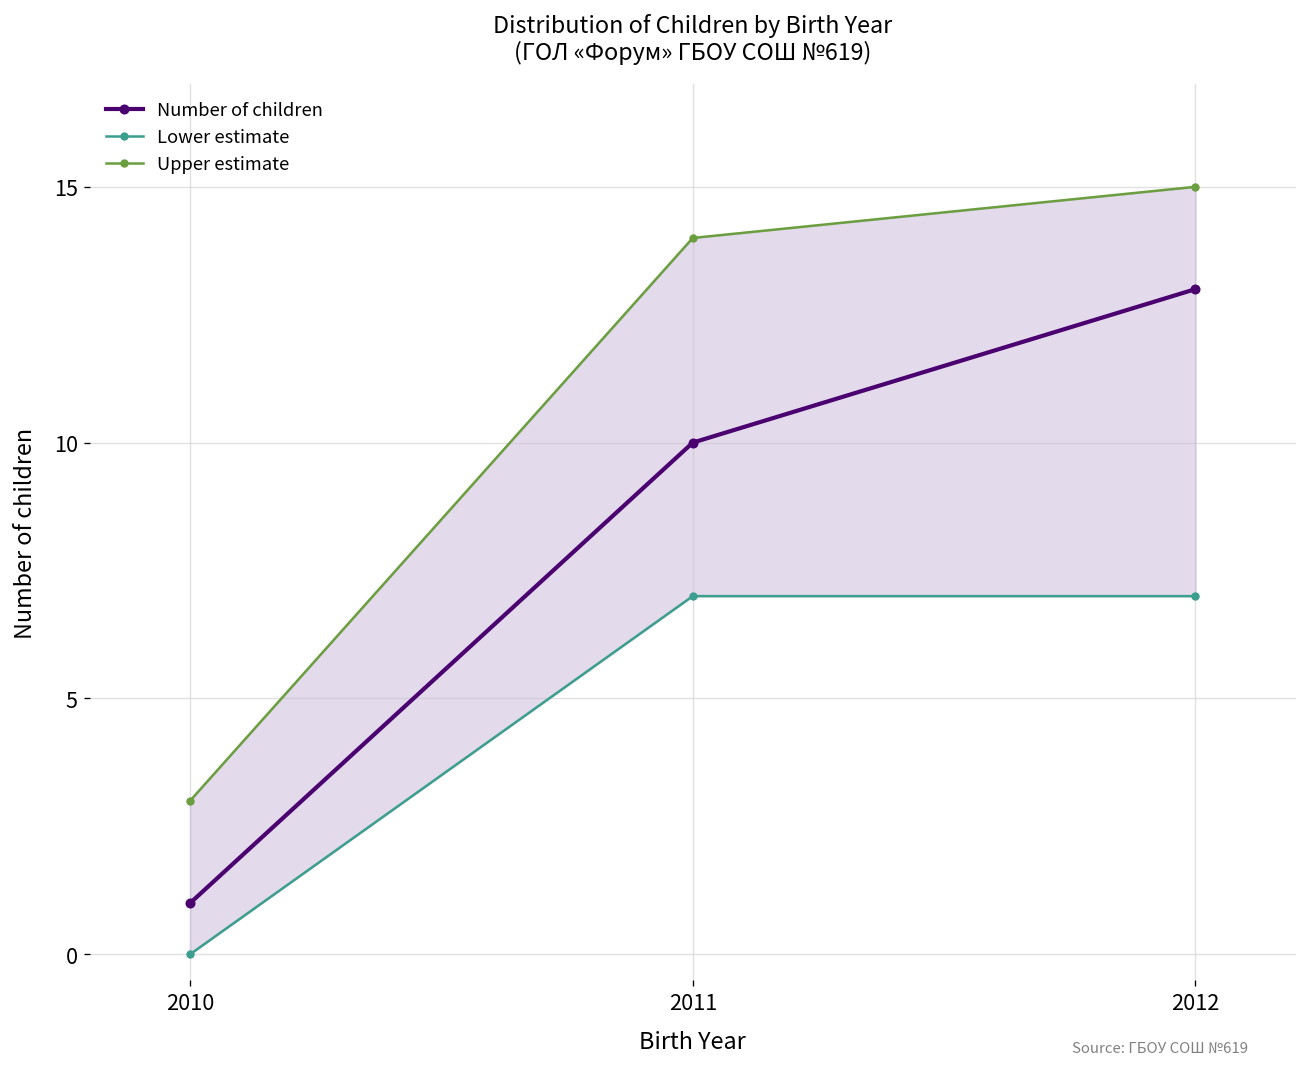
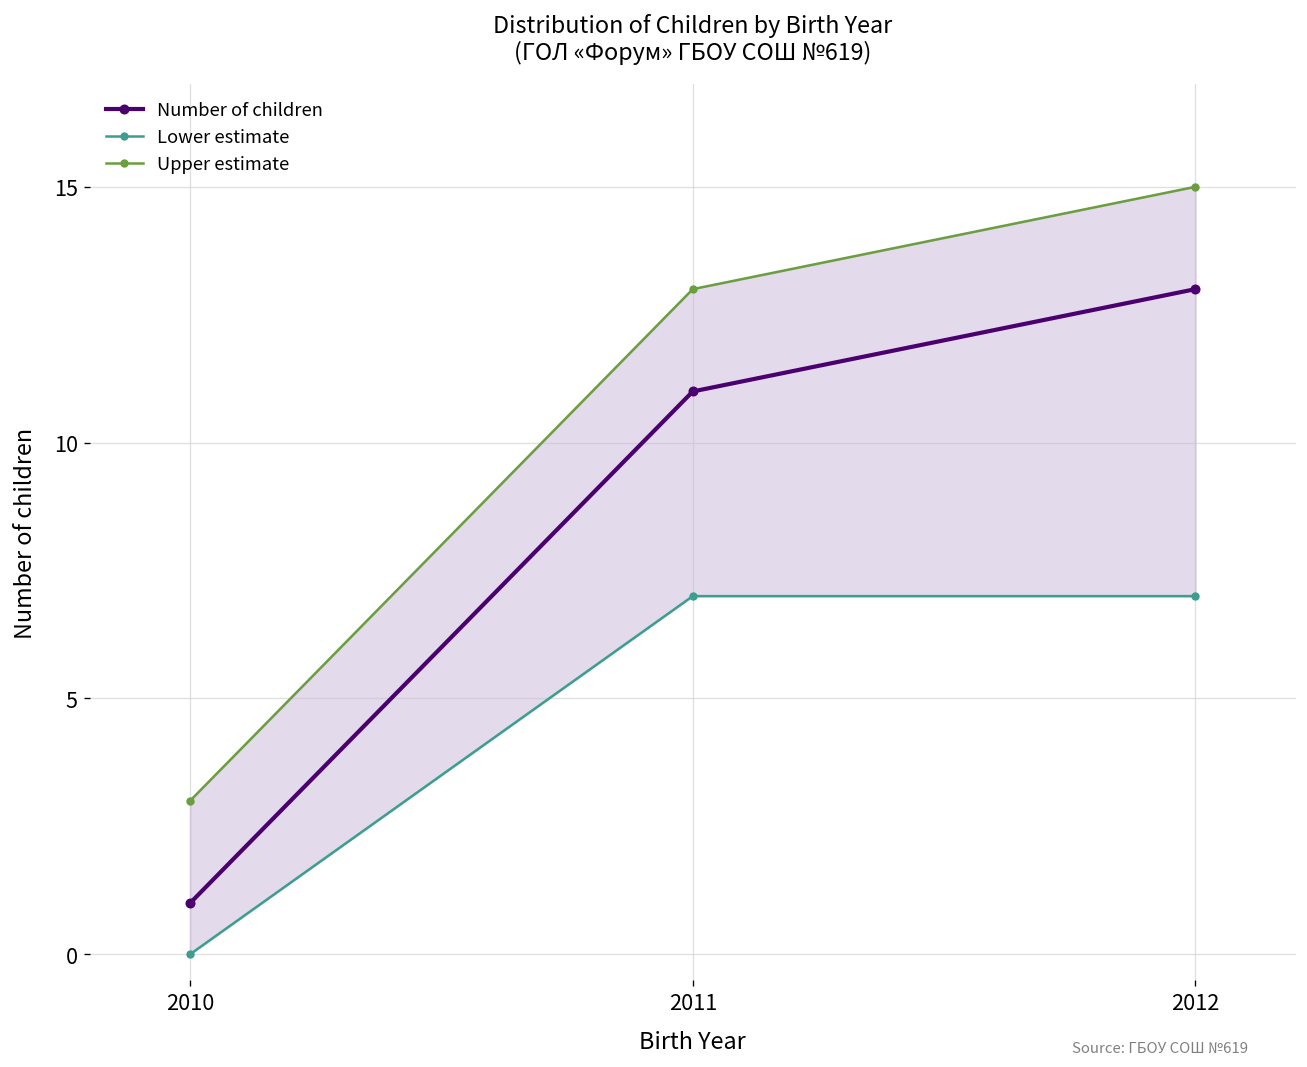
  {
    "Number of children": {
      "2010": 1,
-     "2011": 10,
+     "2011": 11,
      "2012": 13
    },
    "Lower estimate": {
      "2010": 0,
      "2011": 7,
      "2012": 7
    },
    "Upper estimate": {
      "2010": 3,
-     "2011": 14,
+     "2011": 13,
      "2012": 15
    }
  }
